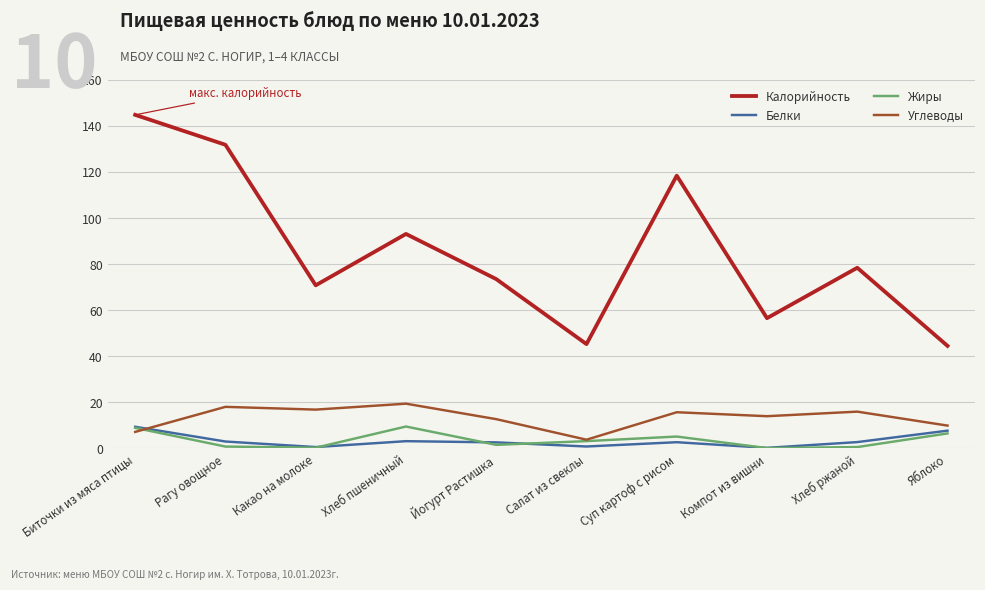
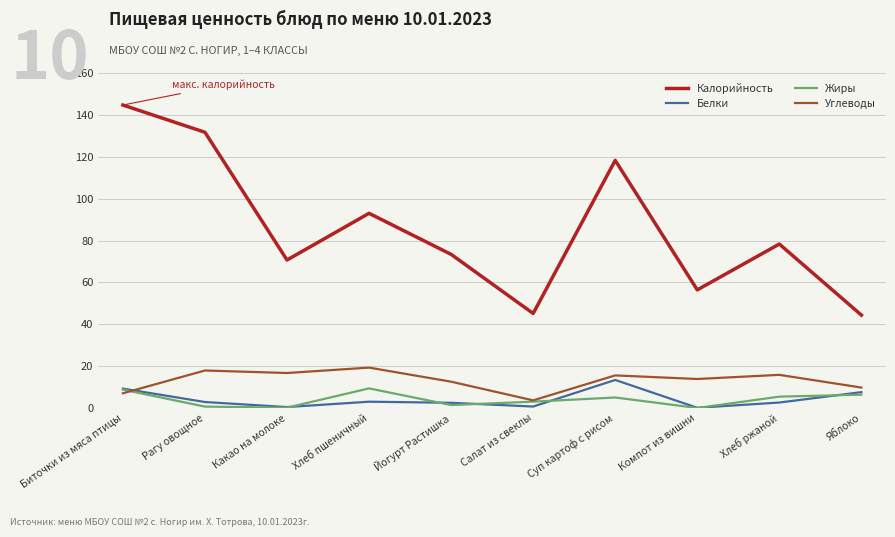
  {
    "Белки": {
      "Рагу овощное": 3,
      "Хлеб пшеничный": 3,
      "Салат из свеклы": 1,
-     "Суп картоф с рисом": 3,
+     "Суп картоф с рисом": 13,
      "Хлеб ржаной": 3
    },
    "Жиры": {
      "Рагу овощное": 1,
      "Хлеб пшеничный": 9,
      "Суп картоф с рисом": 5,
-     "Хлеб ржаной": 0
+     "Хлеб ржаной": 5
    }
  }
